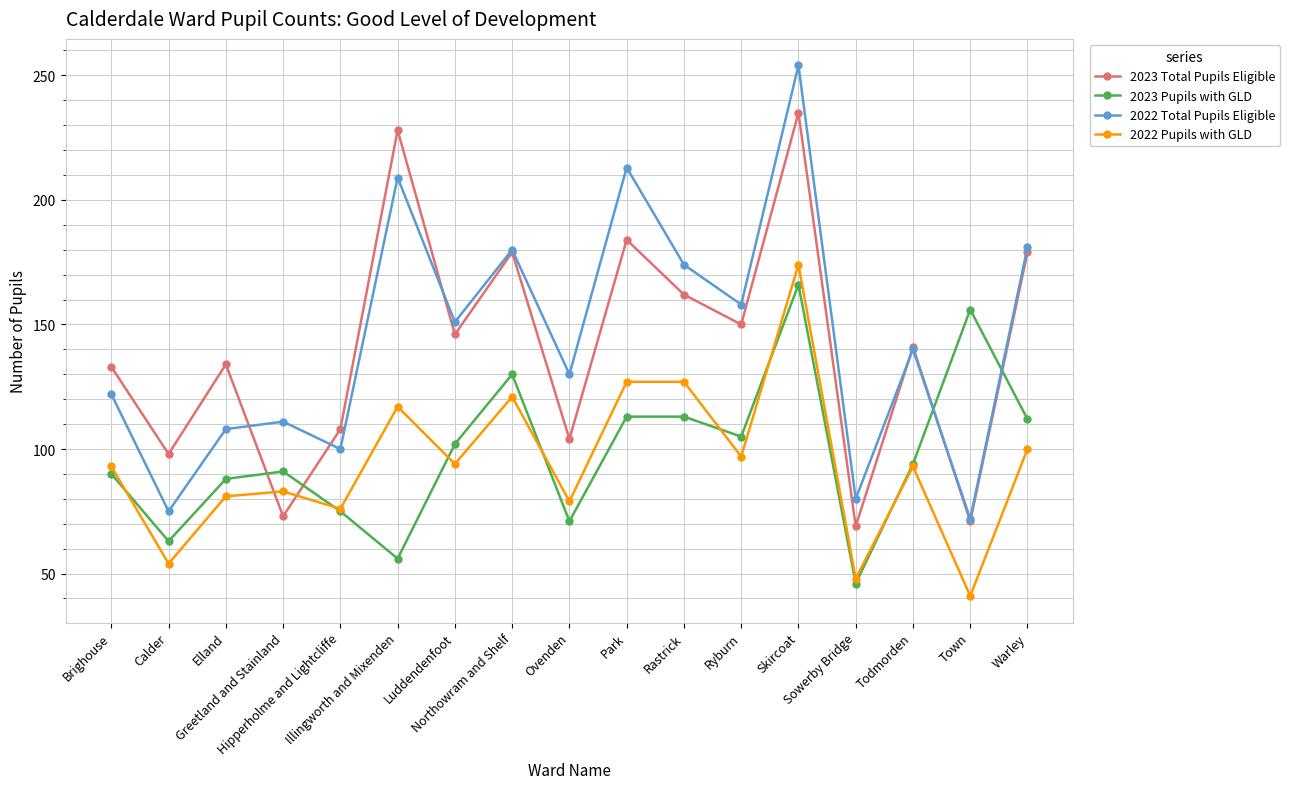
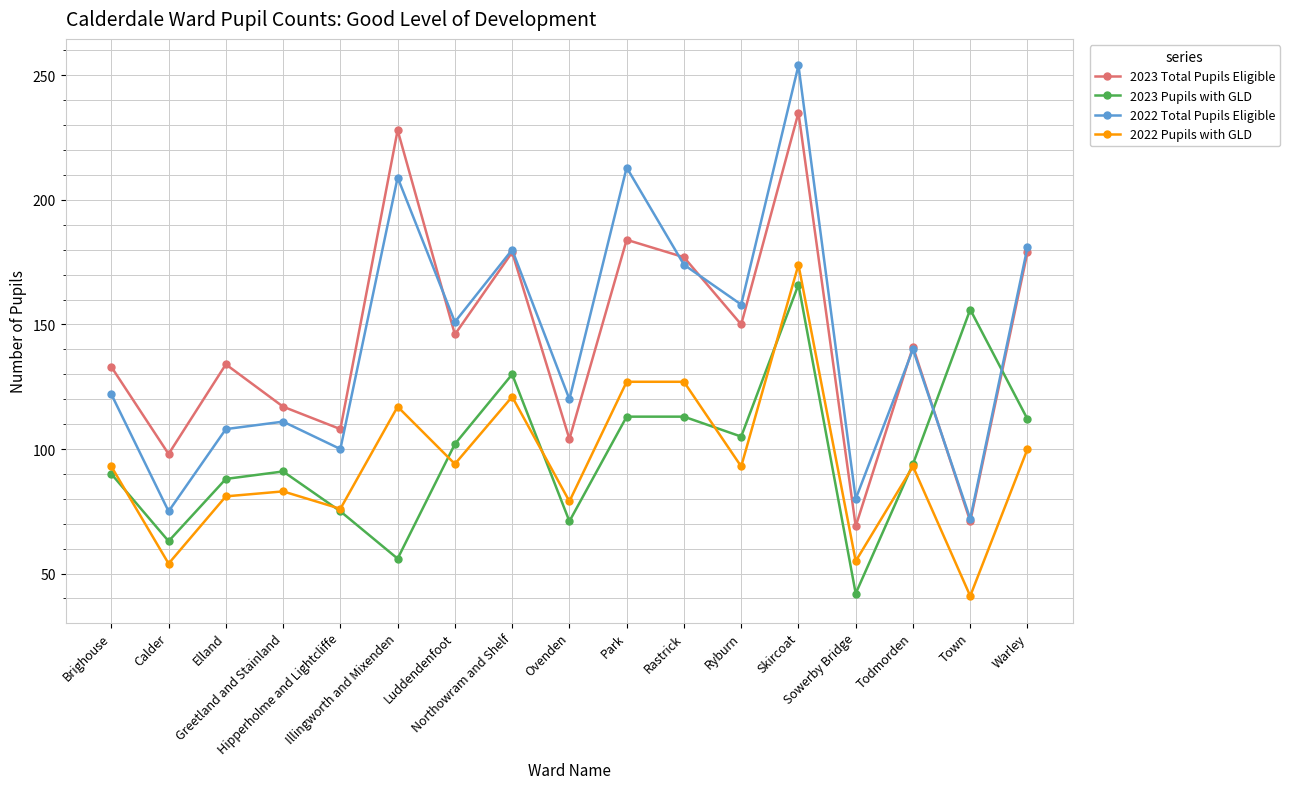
  {
    "2023 Total Pupils Eligible": {
      "Brighouse": 133,
      "Calder": 98,
      "Elland": 134,
-     "Greetland and Stainland": 73,
+     "Greetland and Stainland": 117,
      "Hipperholme and Lightcliffe": 108,
      "Illingworth and Mixenden": 228,
      "Luddendenfoot": 146,
      "Ovenden": 104,
      "Park": 184,
-     "Rastrick": 162,
+     "Rastrick": 177,
      "Ryburn": 150,
      "Skircoat": 235,
      "Sowerby Bridge": 69,
      "Warley": 179
    },
    "2023 Pupils with GLD": {
      "Brighouse": 90,
      "Calder": 63,
      "Elland": 88,
      "Greetland and Stainland": 91,
      "Illingworth and Mixenden": 56,
      "Luddendenfoot": 102,
      "Northowram and Shelf": 130,
      "Ovenden": 71,
      "Park": 113,
      "Rastrick": 113,
      "Ryburn": 105,
      "Skircoat": 166,
-     "Sowerby Bridge": 46,
+     "Sowerby Bridge": 42,
      "Town": 156,
      "Warley": 112
    },
    "2022 Total Pupils Eligible": {
      "Brighouse": 122,
      "Calder": 75,
      "Elland": 108,
      "Greetland and Stainland": 111,
      "Hipperholme and Lightcliffe": 100,
      "Illingworth and Mixenden": 209,
      "Luddendenfoot": 151,
-     "Ovenden": 130,
+     "Ovenden": 120,
      "Park": 213,
      "Rastrick": 174,
      "Ryburn": 158,
      "Skircoat": 254,
      "Sowerby Bridge": 80,
      "Warley": 181
    },
    "2022 Pupils with GLD": {
      "Brighouse": 93,
      "Calder": 54,
      "Elland": 81,
      "Greetland and Stainland": 83,
      "Illingworth and Mixenden": 117,
      "Luddendenfoot": 94,
      "Northowram and Shelf": 121,
      "Ovenden": 79,
      "Park": 127,
      "Rastrick": 127,
-     "Ryburn": 97,
+     "Ryburn": 93,
      "Skircoat": 174,
-     "Sowerby Bridge": 48,
+     "Sowerby Bridge": 55,
      "Town": 41,
      "Warley": 100
    }
  }
